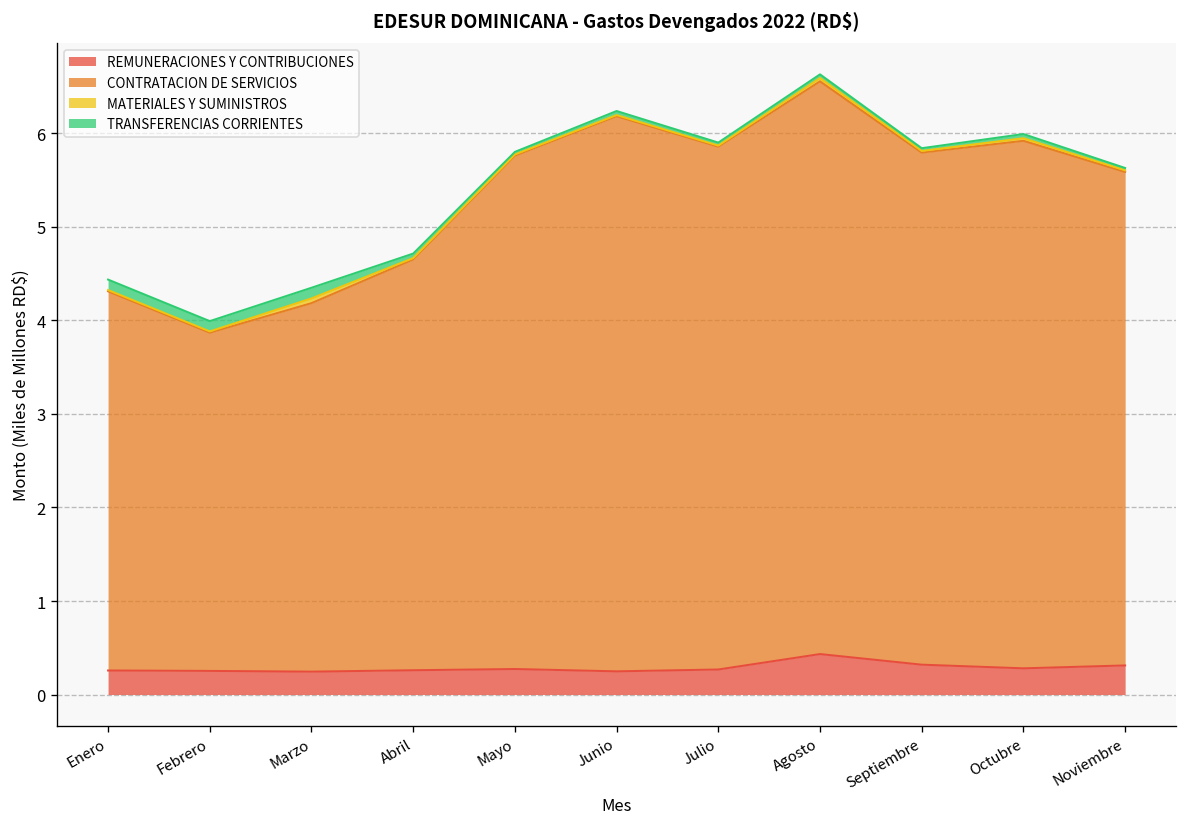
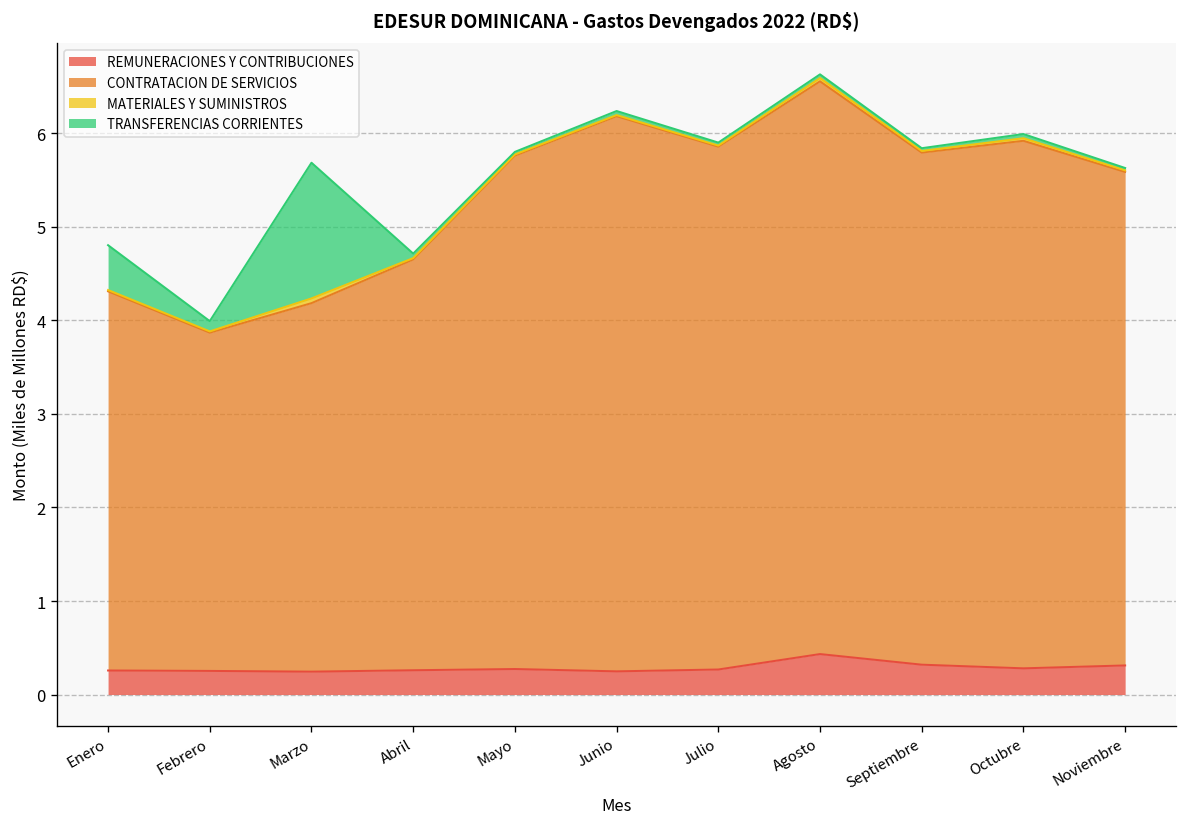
  {
    "MATERIALES Y SUMINISTROS": {
      "Marzo": 0.1,
      "Agosto": 0.0
    },
    "TRANSFERENCIAS CORRIENTES": {
-     "Enero": 0.1,
+     "Enero": 0.5,
      "Febrero": 0.1,
-     "Marzo": 0.1,
+     "Marzo": 1.5,
      "Abril": 0.0,
      "Junio": 0.0,
      "Agosto": 0.0,
      "Octubre": 0.0
    }
  }
